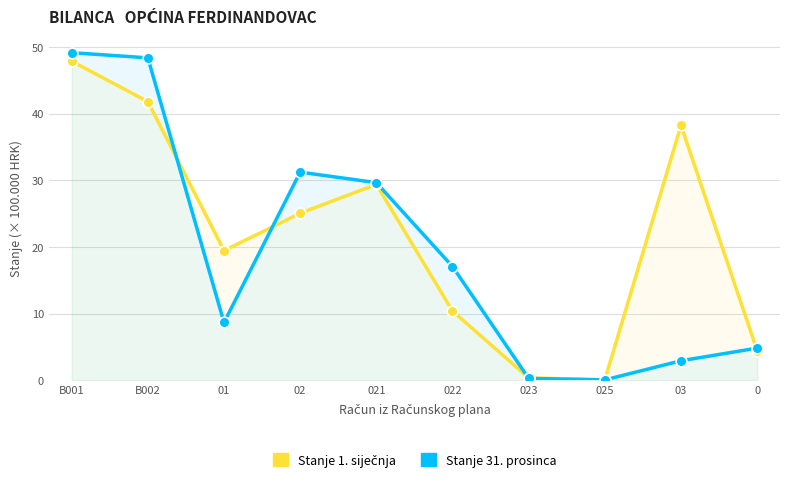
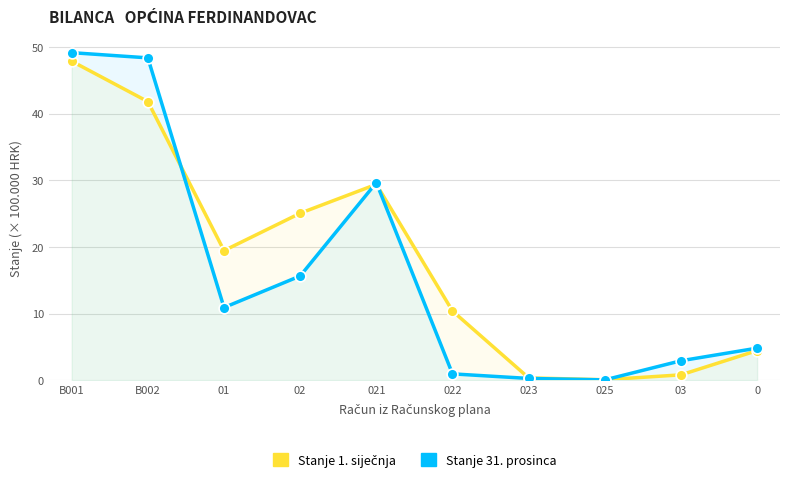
  {
    "Stanje 1. siječnja": {
      "B001": 48,
      "B002": 42,
      "01": 19,
      "02": 25,
      "022": 10,
-     "03": 38
+     "03": 1
    },
    "Stanje 31. prosinca": {
      "B001": 49,
      "B002": 48,
-     "01": 9,
-     "02": 31,
-     "022": 17,
+     "01": 11,
+     "02": 16,
+     "022": 1,
      "03": 3
    }
  }
